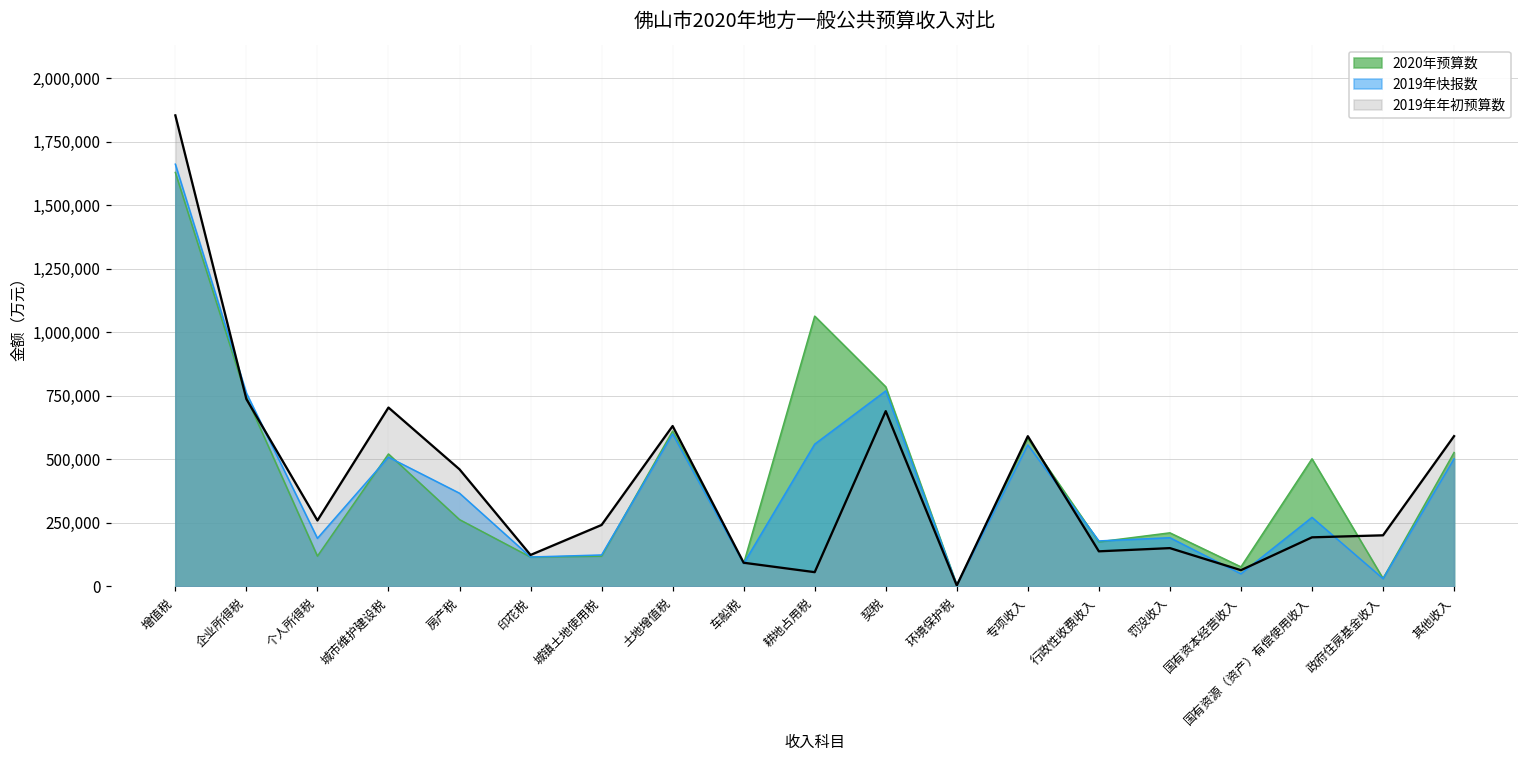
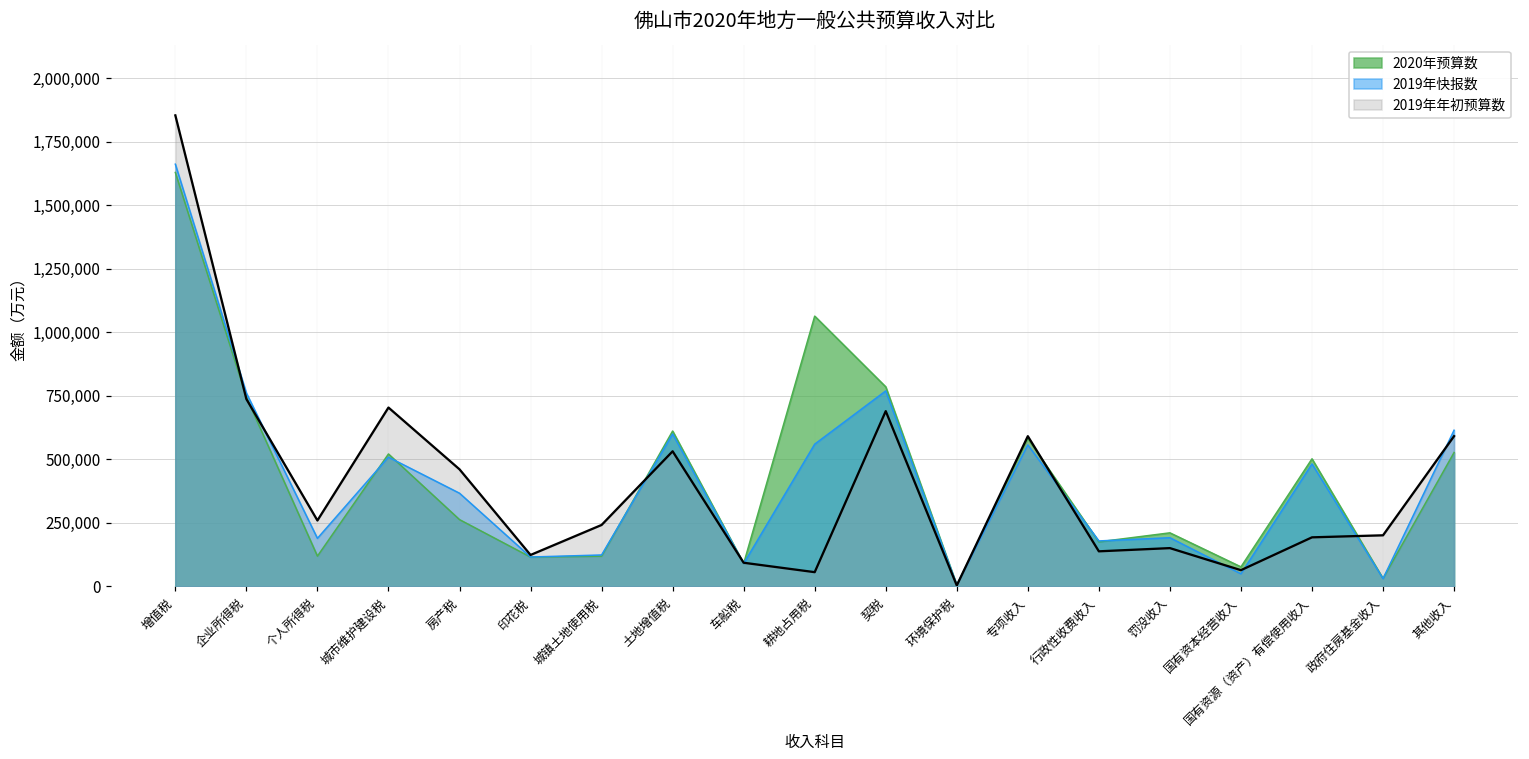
  {
    "2020年预算数": {
      "增值税": "1,630,000",
      "个人所得税": "120,000",
      "城市维护建设税": "520,000",
      "房产税": "260,000",
      "土地增值税": "610,000",
      "耕地占用税": "1,060,000",
      "契税": "790,000",
      "罚没收入": "210,000",
      "国有资本经营收入": "80,000",
      "国有资源（资产）有偿使用收入": "500,000",
      "其他收入": "530,000"
    },
    "2019年快报数": {
      "增值税": "1,660,000",
      "企业所得税": "760,000",
      "个人所得税": "190,000",
      "城市维护建设税": "510,000",
      "房产税": "370,000",
      "土地增值税": "600,000",
      "耕地占用税": "560,000",
      "契税": "770,000",
      "专项收入": "560,000",
      "罚没收入": "190,000",
      "国有资本经营收入": "50,000",
-     "国有资源（资产）有偿使用收入": "270,000",
-     "其他收入": "500,000"
+     "国有资源（资产）有偿使用收入": "480,000",
+     "其他收入": "610,000"
    },
    "2019年年初预算数": {
      "增值税": "1,850,000",
      "个人所得税": "260,000",
      "城市维护建设税": "700,000",
      "房产税": "460,000",
      "城镇土地使用税": "240,000",
-     "土地增值税": "630,000",
+     "土地增值税": "530,000",
      "耕地占用税": "60,000",
      "契税": "690,000",
      "行政性收费收入": "140,000",
      "罚没收入": "150,000",
      "国有资本经营收入": "60,000",
      "国有资源（资产）有偿使用收入": "190,000",
      "政府住房基金收入": "200,000",
      "其他收入": "590,000"
    }
  }
